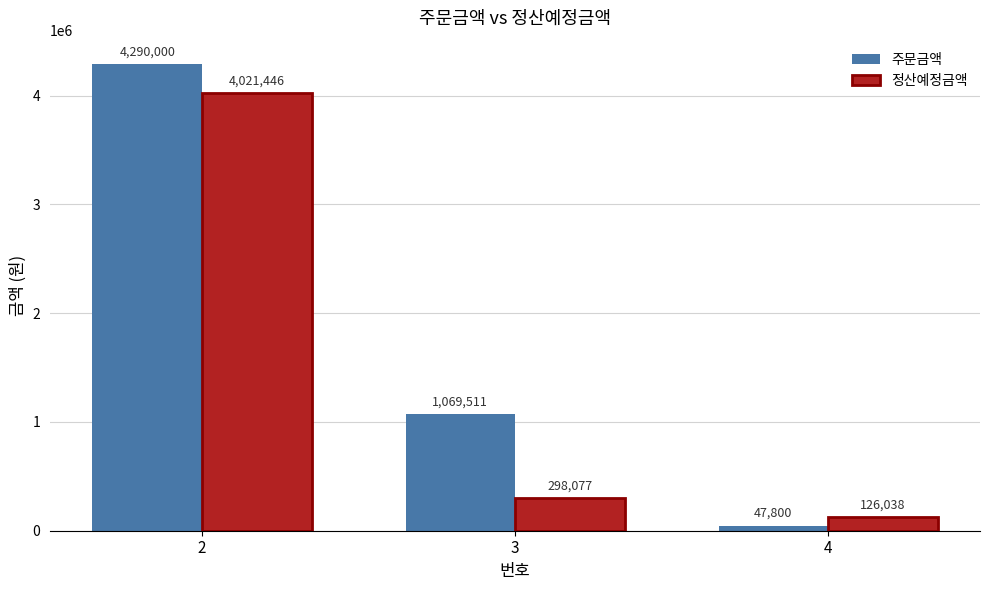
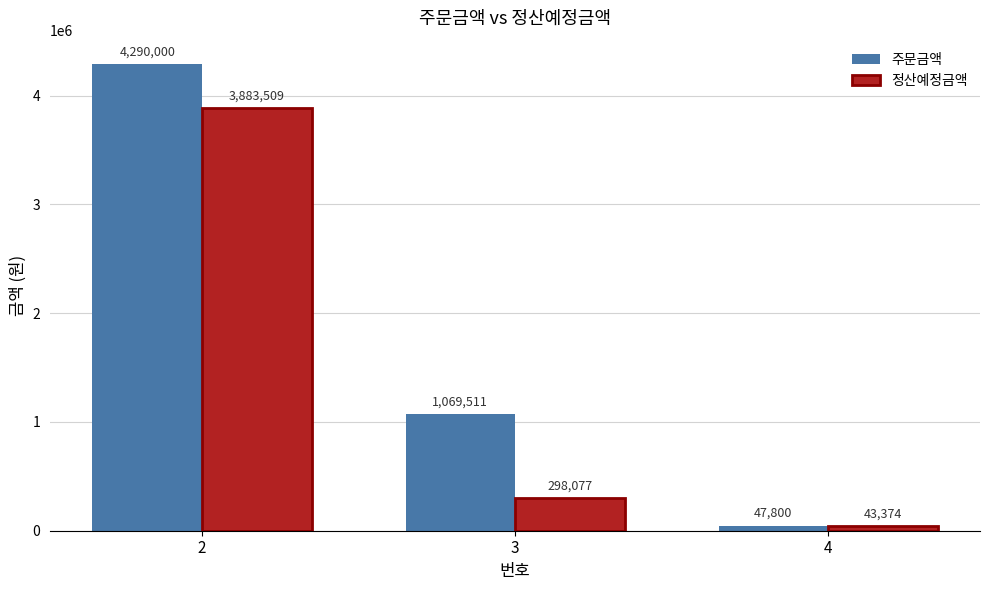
  {
    "주문금액": {
      "2": "4,290,000",
      "3": "1,069,511",
      "4": "47,800"
    },
    "정산예정금액": {
-     "2": "4,021,446",
+     "2": "3,883,509",
      "3": "298,077",
-     "4": "126,038"
+     "4": "43,374"
    }
  }
